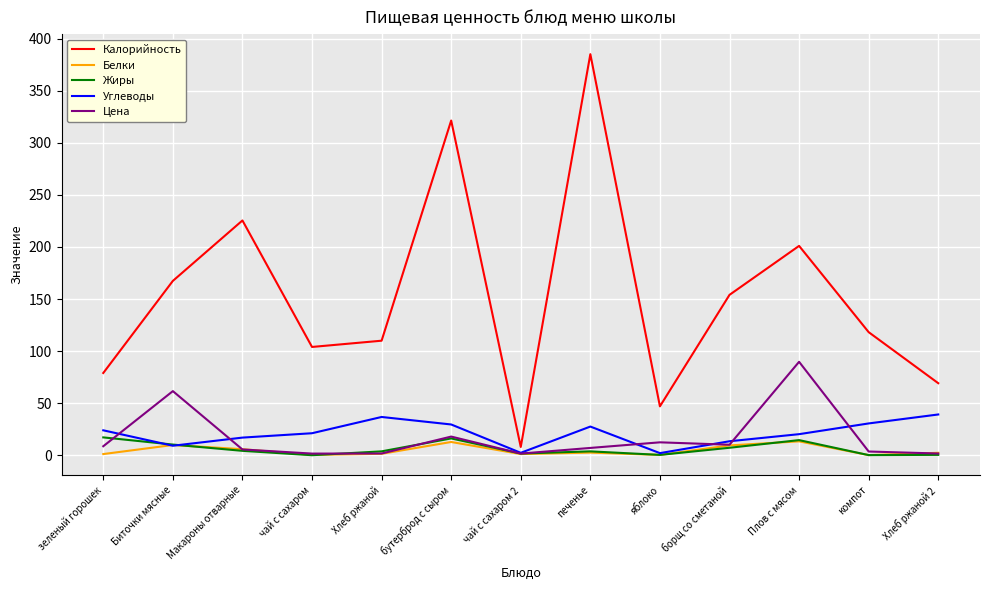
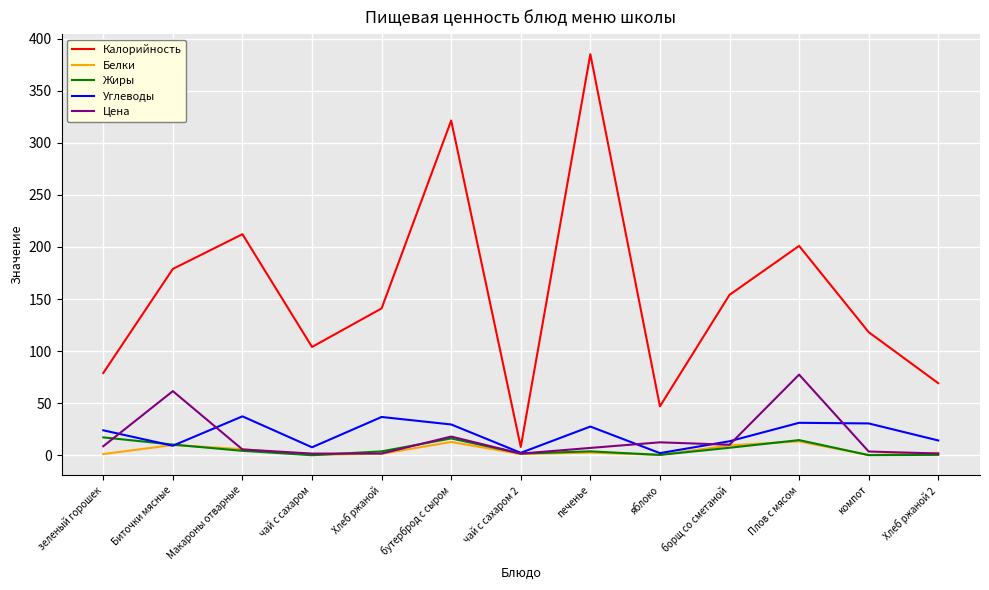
  {
    "Калорийность": {
      "зеленый горошек": 79,
-     "Биточки мясные": 167,
-     "Макароны отварные": 225,
+     "Биточки мясные": 179,
+     "Макароны отварные": 212,
      "чай с сахаром": 104,
-     "Хлеб ржаной": 110,
+     "Хлеб ржаной": 141,
      "бутерброд с сыром": 321,
      "чай с сахаром 2": 8,
      "печенье": 385,
      "яблоко": 47,
      "борщ со сметаной": 154,
      "Плов с мясом": 201,
      "компот": 118,
      "Хлеб ржаной 2": 69
    },
    "Белки": {
      "зеленый горошек": 1,
      "бутерброд с сыром": 13
    },
    "Жиры": {
      "зеленый горошек": 17
    },
    "Углеводы": {
      "зеленый горошек": 24,
-     "Макароны отварные": 17,
-     "чай с сахаром": 21,
+     "Макароны отварные": 37,
+     "чай с сахаром": 8,
      "Хлеб ржаной": 37,
      "бутерброд с сыром": 30,
      "печенье": 28,
      "борщ со сметаной": 14,
-     "Плов с мясом": 20,
+     "Плов с мясом": 31,
      "компот": 31,
-     "Хлеб ржаной 2": 39
+     "Хлеб ржаной 2": 14
    },
    "Цена": {
      "зеленый горошек": 9,
      "Биточки мясные": 62,
      "печенье": 7,
      "яблоко": 12,
-     "Плов с мясом": 90,
+     "Плов с мясом": 77,
      "компот": 4
    }
  }
